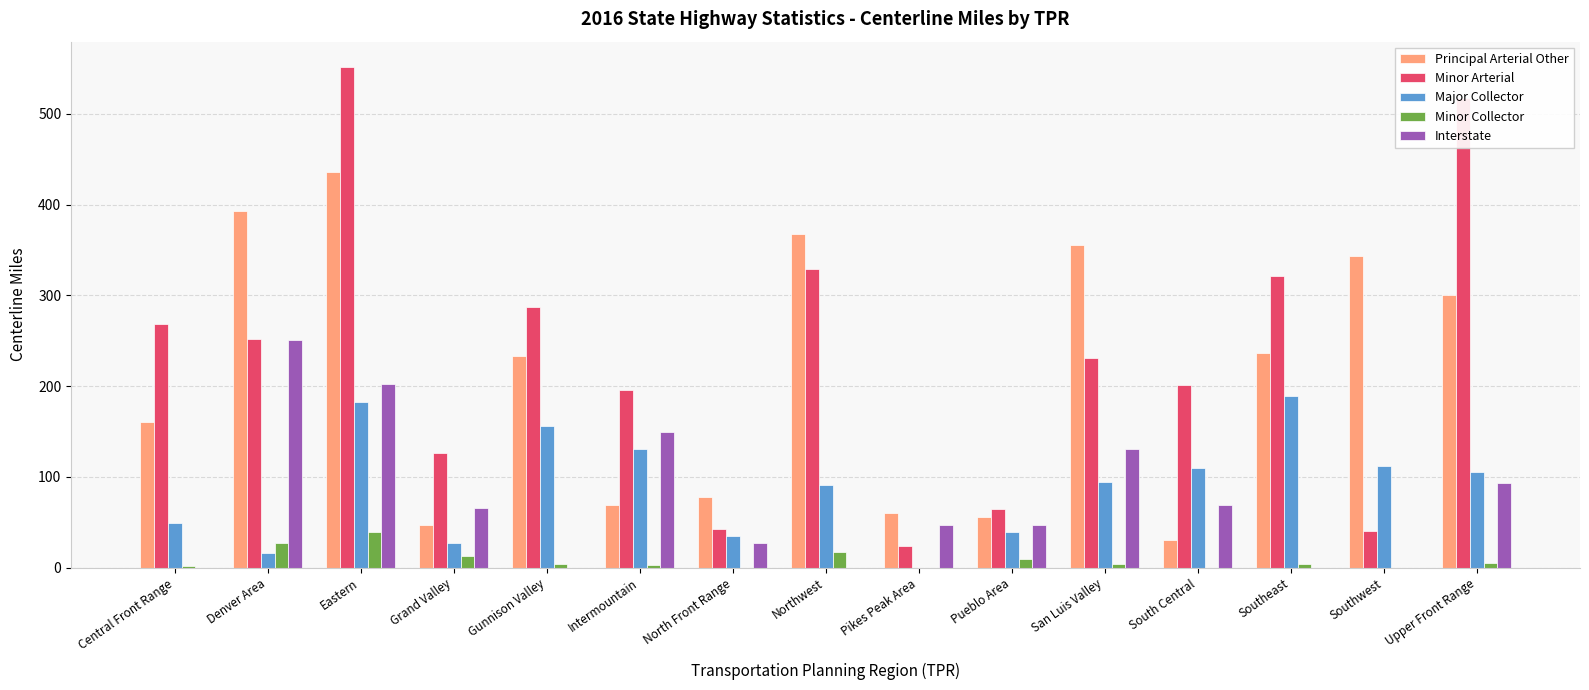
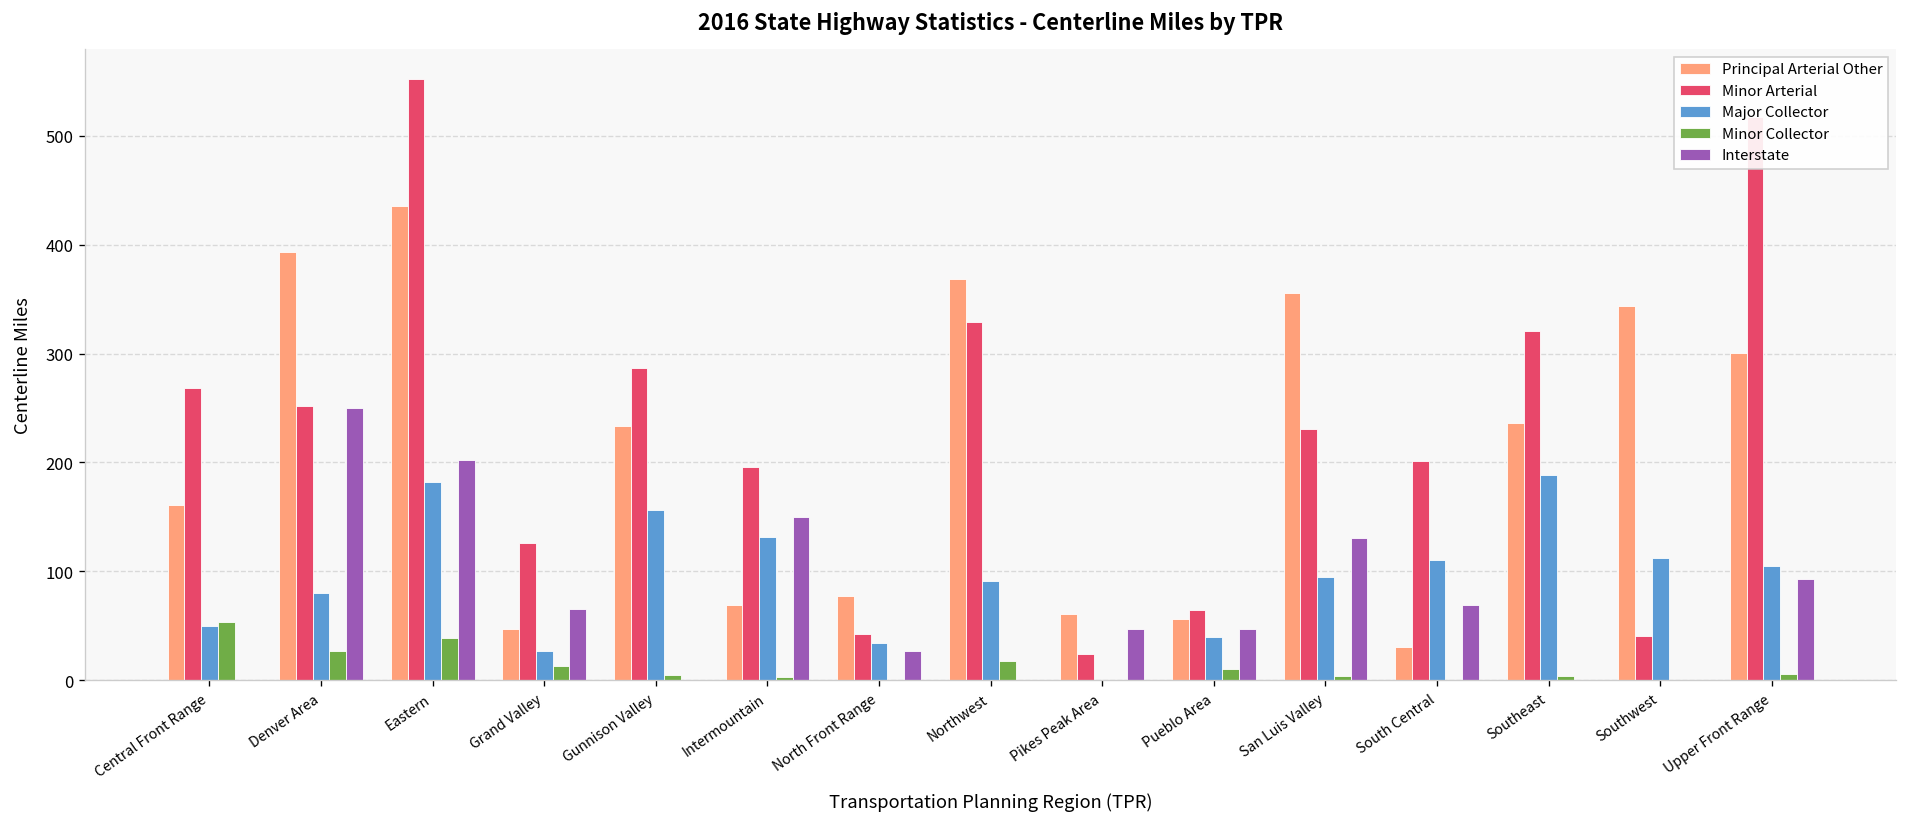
  {
    "Principal Arterial Other": {
      "Central Front Range": 160,
      "Denver Area": 390,
      "Eastern": 440,
      "Grand Valley": 50,
      "Gunnison Valley": 230,
      "Intermountain": 70,
      "North Front Range": 80,
      "Northwest": 370,
      "Pikes Peak Area": 60,
      "Pueblo Area": 60,
      "San Luis Valley": 360,
      "South Central": 30,
      "Southeast": 240,
      "Southwest": 340,
      "Upper Front Range": 300
    },
    "Minor Arterial": {
      "Central Front Range": 270,
      "Denver Area": 250,
      "Eastern": 550,
      "Grand Valley": 130,
      "Gunnison Valley": 290,
      "Intermountain": 200,
      "North Front Range": 40,
      "Northwest": 330,
      "Pikes Peak Area": 20,
      "Pueblo Area": 60,
      "San Luis Valley": 230,
      "South Central": 200,
      "Southeast": 320,
      "Southwest": 40
    },
    "Major Collector": {
      "Central Front Range": 50,
-     "Denver Area": 20,
+     "Denver Area": 80,
      "Eastern": 180,
      "Grand Valley": 30,
      "Gunnison Valley": 160,
      "Intermountain": 130,
      "North Front Range": 30,
      "Northwest": 90,
      "Pikes Peak Area": 0,
      "Pueblo Area": 40,
      "San Luis Valley": 90,
      "South Central": 110,
      "Southeast": 190,
      "Southwest": 110,
      "Upper Front Range": 110
    },
    "Minor Collector": {
-     "Central Front Range": 0,
+     "Central Front Range": 50,
      "Denver Area": 30,
      "Eastern": 40,
      "Grand Valley": 10,
      "Gunnison Valley": 0,
      "Intermountain": 0,
      "North Front Range": 0,
      "Northwest": 20,
      "Pikes Peak Area": 0,
      "Pueblo Area": 10,
      "San Luis Valley": 0,
      "South Central": 0,
      "Southeast": 0,
      "Southwest": 0,
      "Upper Front Range": 10
    },
    "Interstate": {
      "Central Front Range": 0,
      "Denver Area": 250,
      "Eastern": 200,
      "Grand Valley": 70,
      "Gunnison Valley": 0,
      "Intermountain": 150,
      "North Front Range": 30,
      "Northwest": 0,
      "Pikes Peak Area": 50,
      "Pueblo Area": 50,
      "San Luis Valley": 130,
      "South Central": 70,
      "Southeast": 0,
      "Southwest": 0,
      "Upper Front Range": 90
    }
  }
